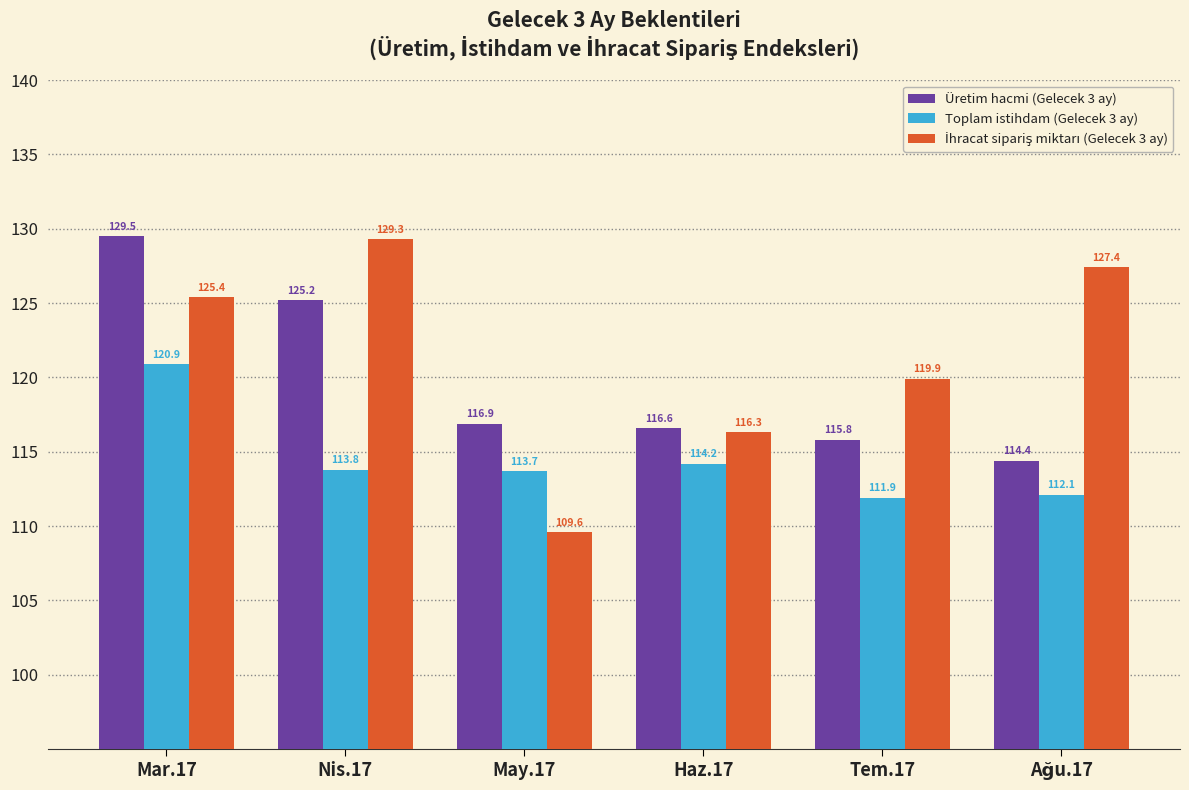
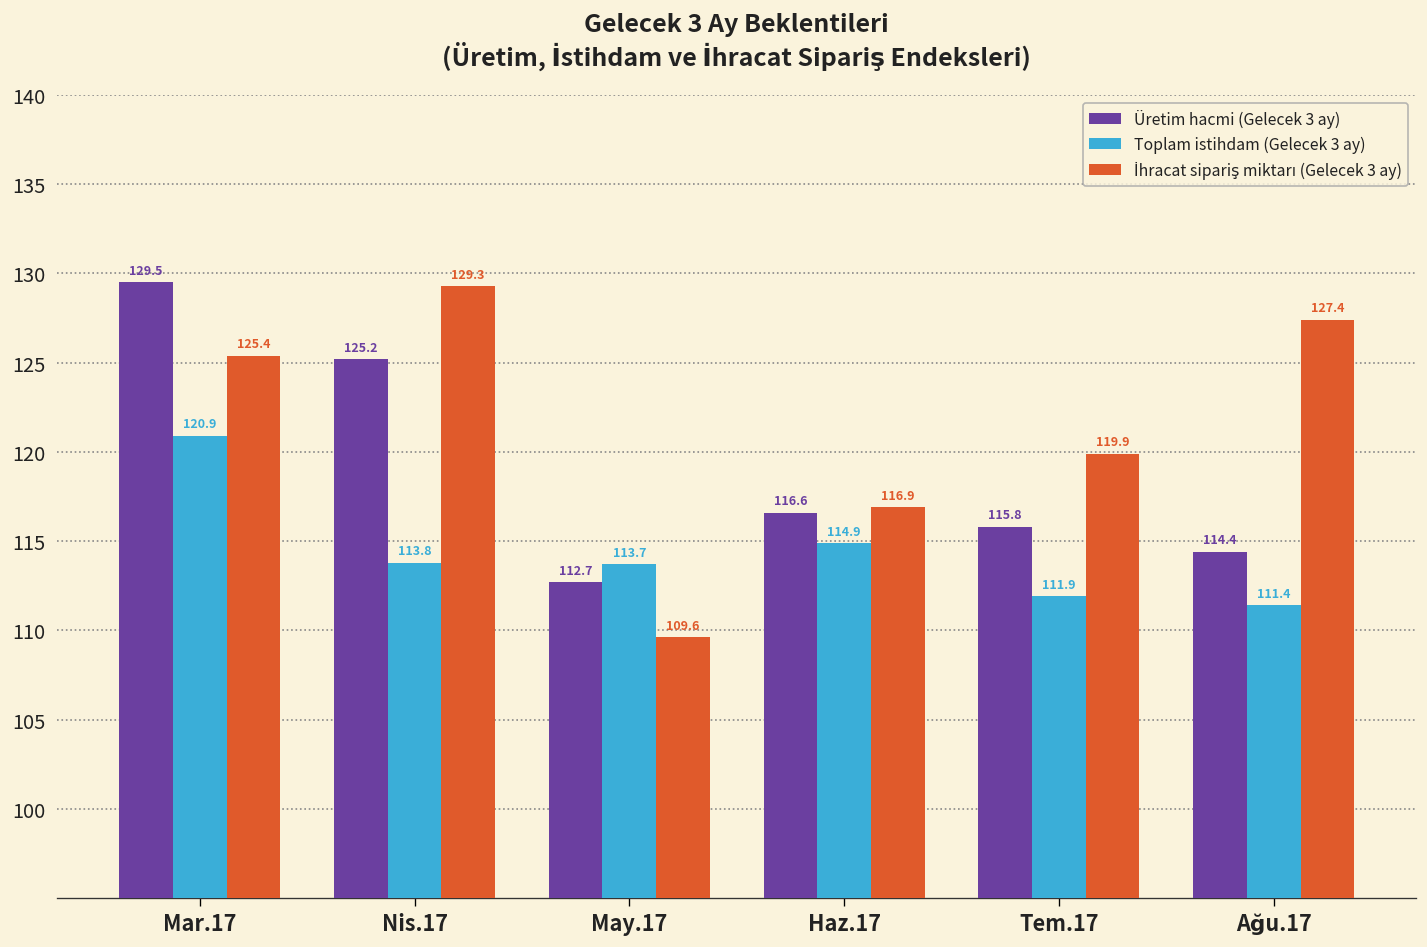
  {
    "Üretim hacmi (Gelecek 3 ay)": {
      "Mar.17": 129.5,
      "Nis.17": 125.2,
-     "May.17": 116.9,
+     "May.17": 112.7,
      "Haz.17": 116.6,
      "Tem.17": 115.8,
      "Ağu.17": 114.4
    },
    "Toplam istihdam (Gelecek 3 ay)": {
      "Mar.17": 120.9,
      "Nis.17": 113.8,
      "May.17": 113.7,
-     "Haz.17": 114.2,
+     "Haz.17": 114.9,
      "Tem.17": 111.9,
-     "Ağu.17": 112.1
+     "Ağu.17": 111.4
    },
    "İhracat sipariş miktarı (Gelecek 3 ay)": {
      "Mar.17": 125.4,
      "Nis.17": 129.3,
      "May.17": 109.6,
-     "Haz.17": 116.3,
+     "Haz.17": 116.9,
      "Tem.17": 119.9,
      "Ağu.17": 127.4
    }
  }
